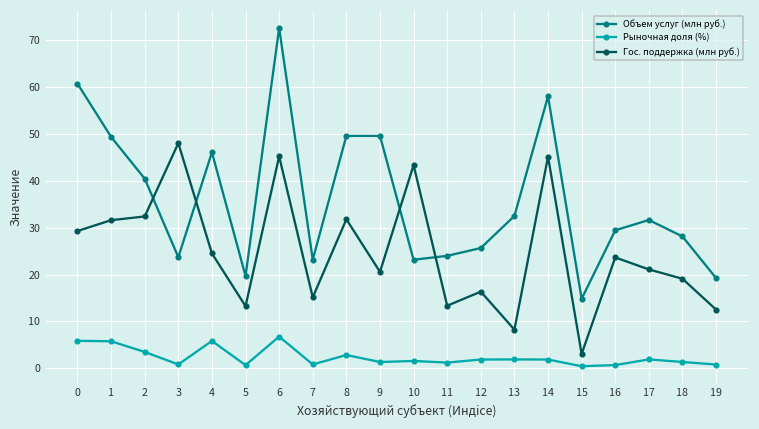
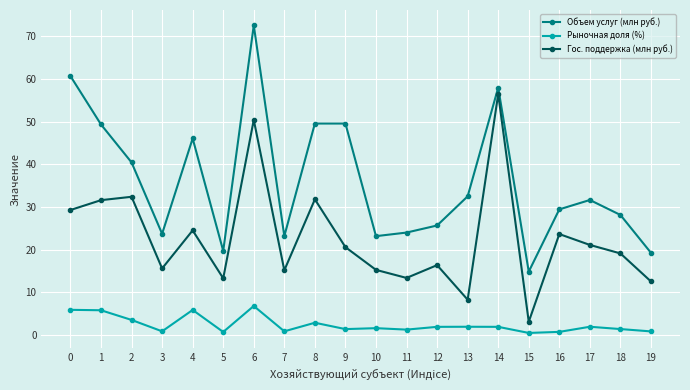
  {
    "Гос. поддержка (млн руб.)": {
      "0": 29,
      "1": 32,
      "2": 32,
-     "3": 48,
+     "3": 16,
      "4": 25,
      "5": 13,
-     "6": 45,
+     "6": 50,
      "7": 15,
      "8": 32,
      "9": 21,
-     "10": 43,
+     "10": 15,
      "11": 13,
      "12": 16,
      "13": 8,
-     "14": 45,
+     "14": 56,
      "15": 3,
      "16": 24,
      "17": 21,
      "18": 19,
      "19": 13
    }
  }
